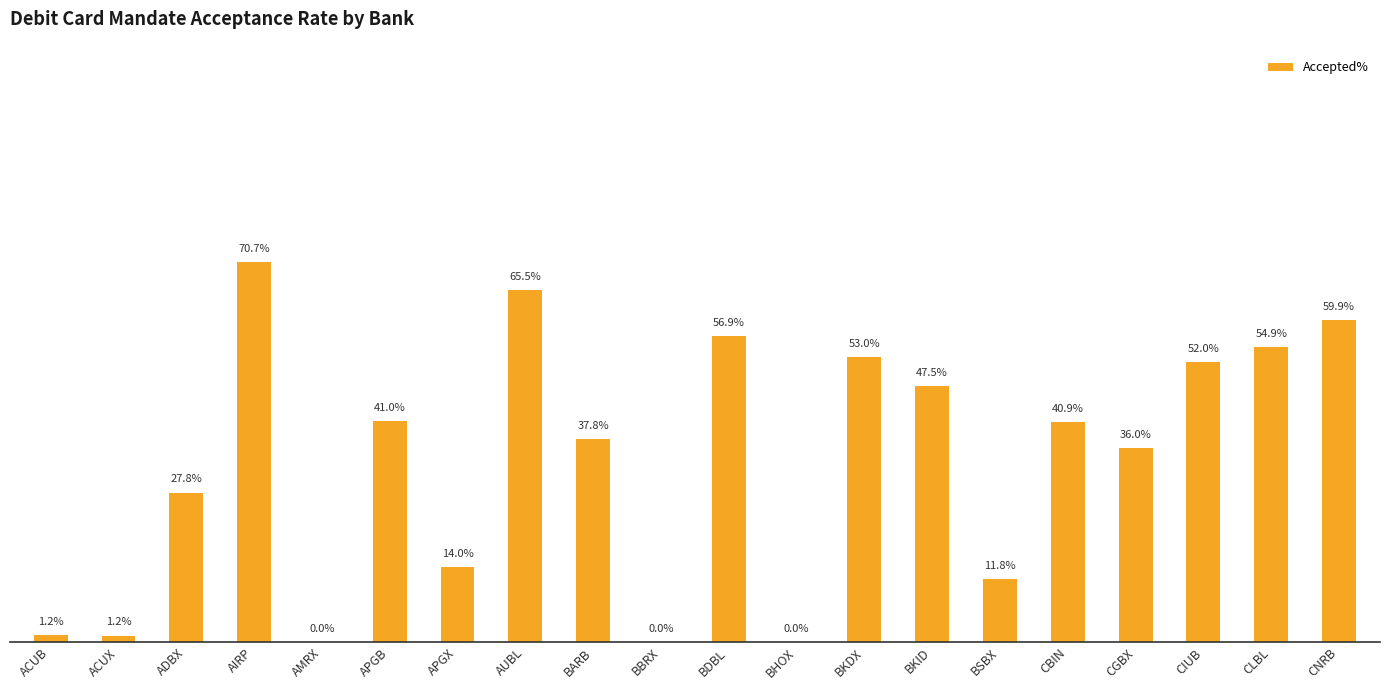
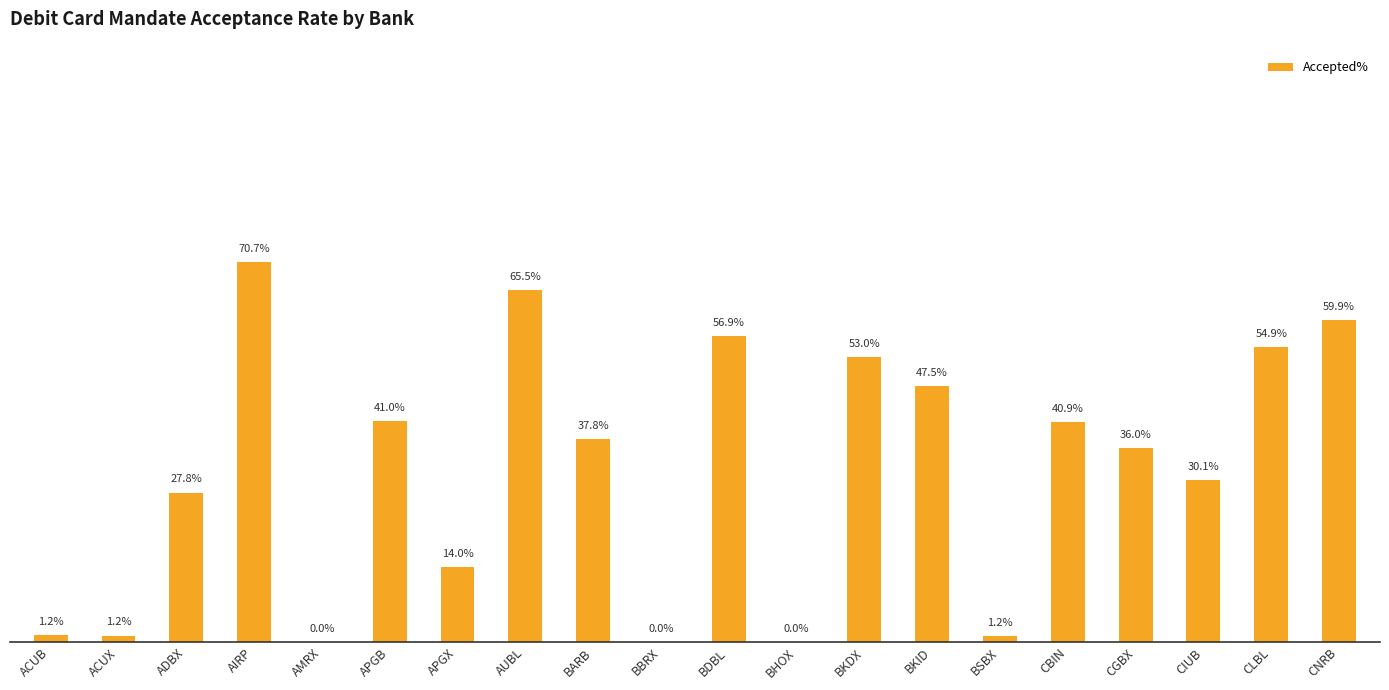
  {
    "ACUB": "1.2%",
    "ACUX": "1.2%",
    "ADBX": "27.8%",
    "AIRP": "70.7%",
    "AMRX": "0.0%",
    "APGB": "41.0%",
    "APGX": "14.0%",
    "AUBL": "65.5%",
    "BARB": "37.8%",
    "BBRX": "0.0%",
    "BDBL": "56.9%",
    "BHOX": "0.0%",
    "BKDX": "53.0%",
    "BKID": "47.5%",
-   "BSBX": "11.8%",
+   "BSBX": "1.2%",
    "CBIN": "40.9%",
    "CGBX": "36.0%",
-   "CIUB": "52.0%",
+   "CIUB": "30.1%",
    "CLBL": "54.9%",
    "CNRB": "59.9%"
  }
